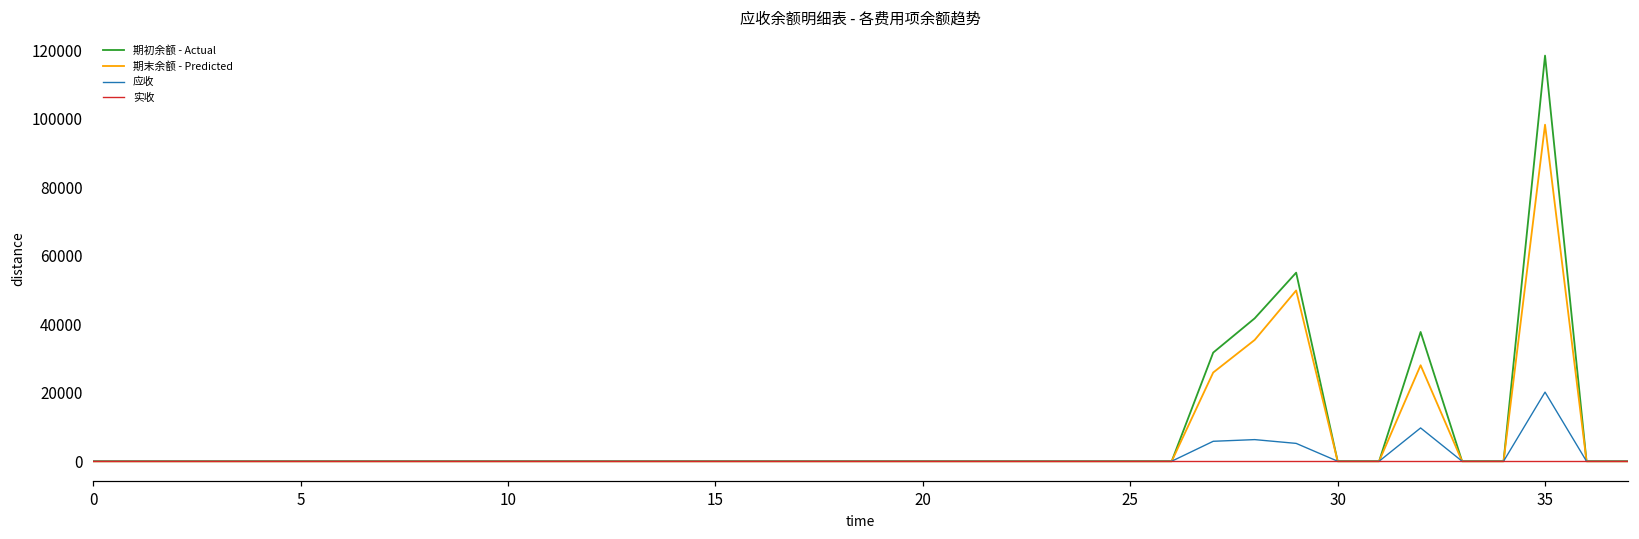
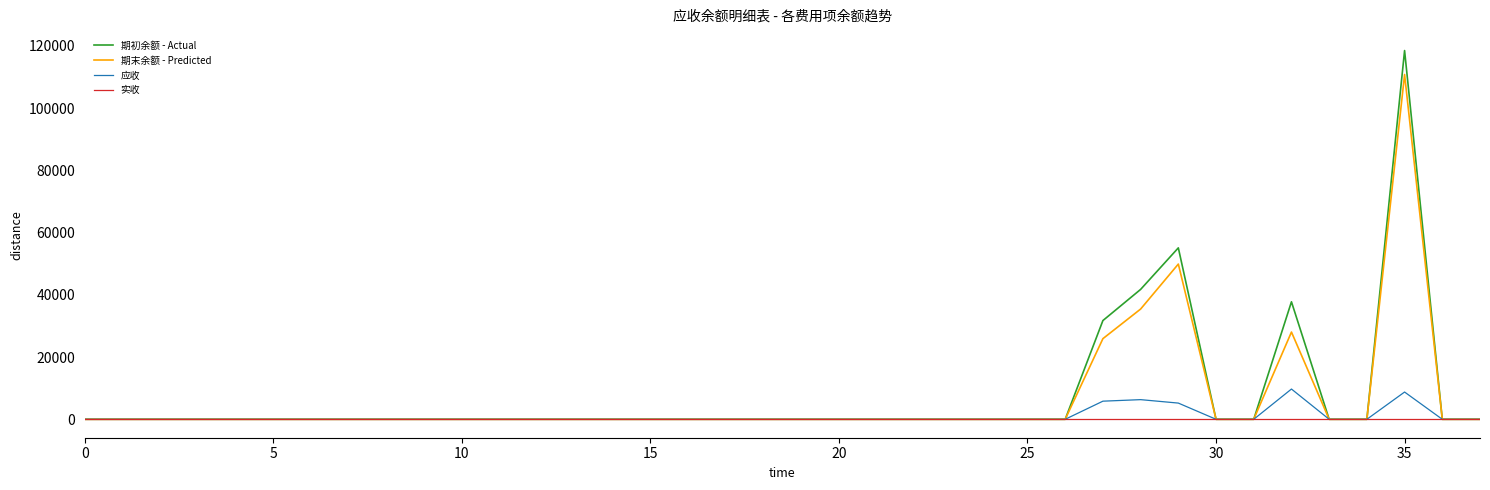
  {
    "期初余额 - Actual": {
      "35": 118000
    },
    "期末余额 - Predicted": {
-     "35": 98000
+     "35": 111000
    },
    "应收": {
-     "35": 20000
+     "35": 9000
    },
    "实收": {
      "35": 0
    }
  }
